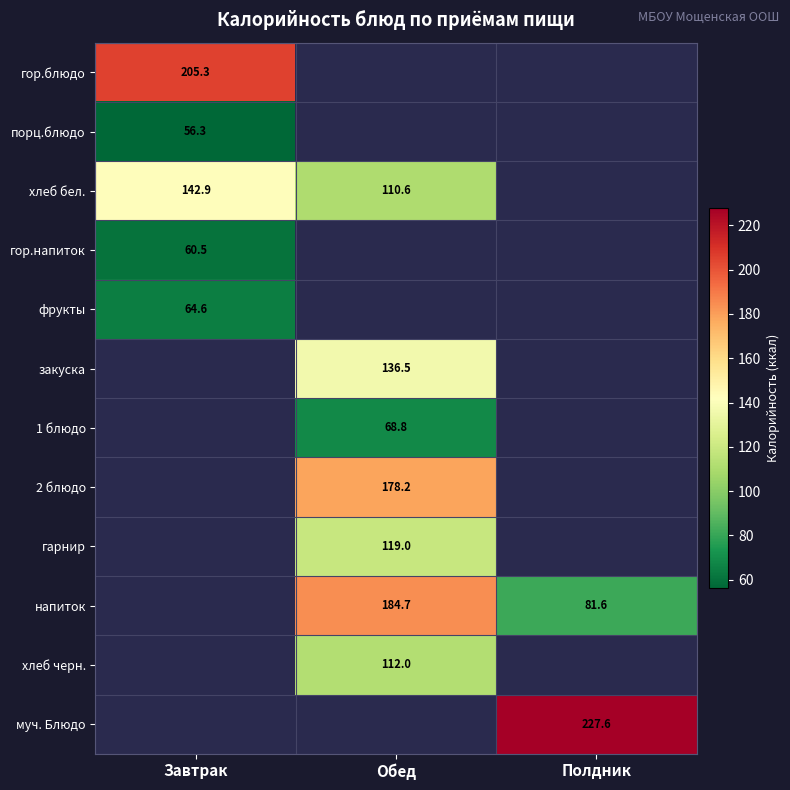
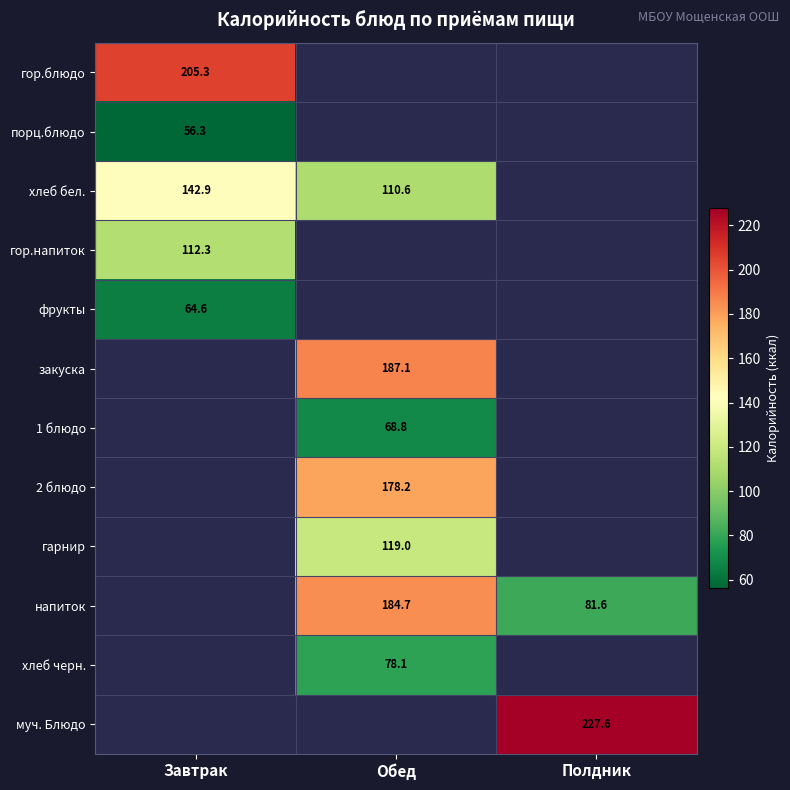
  {
    "гор.блюдо": {
      "Завтрак": 205.3
    },
    "порц.блюдо": {
      "Завтрак": 56.3
    },
    "хлеб бел.": {
      "Завтрак": 142.9,
      "Обед": 110.6
    },
    "гор.напиток": {
-     "Завтрак": 60.5
+     "Завтрак": 112.3
    },
    "фрукты": {
      "Завтрак": 64.6
    },
    "закуска": {
-     "Обед": 136.5
+     "Обед": 187.1
    },
    "1 блюдо": {
      "Обед": 68.8
    },
    "2 блюдо": {
      "Обед": 178.2
    },
    "гарнир": {
      "Обед": 119.0
    },
    "напиток": {
      "Обед": 184.7,
      "Полдник": 81.6
    },
    "хлеб черн.": {
-     "Обед": 112.0
+     "Обед": 78.1
    },
    "муч. Блюдо": {
      "Полдник": 227.6
    }
  }
